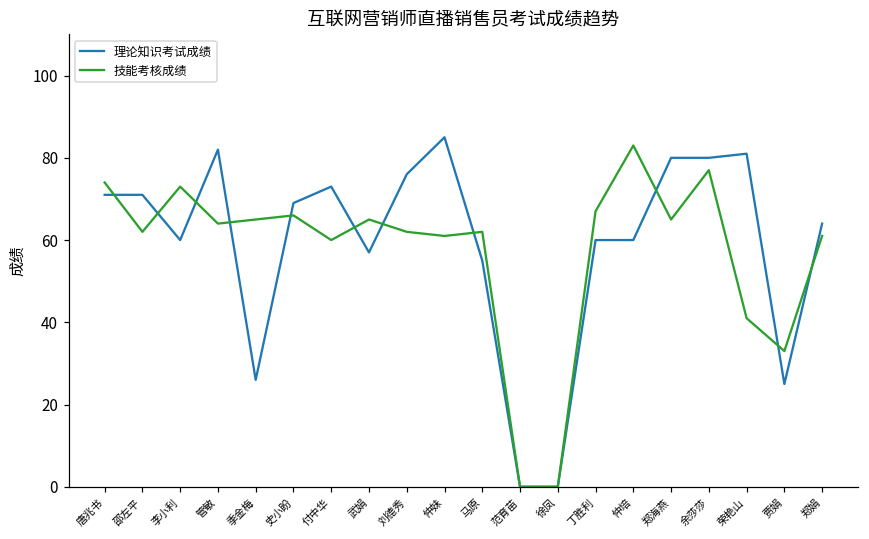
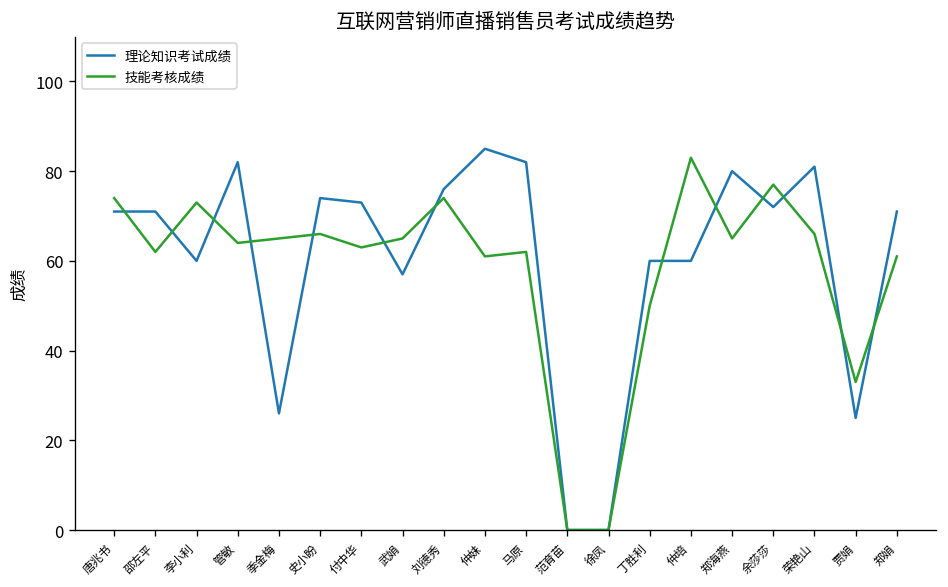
  {
    "理论知识考试成绩": {
      "唐兆书": 71,
      "邵左平": 71,
      "李小利": 60,
      "管敏": 82,
      "季金梅": 26,
-     "史小盼": 69,
+     "史小盼": 74,
      "付中华": 73,
      "武娟": 57,
      "刘德秀": 76,
      "仲妹": 85,
-     "马原": 55,
+     "马原": 82,
      "丁胜利": 60,
      "仲培": 60,
      "郑海燕": 80,
-     "余莎莎": 80,
+     "余莎莎": 72,
      "荣艳山": 81,
      "贾娟": 25,
-     "郑娟": 64
+     "郑娟": 71
    },
    "技能考核成绩": {
      "唐兆书": 74,
      "邵左平": 62,
      "李小利": 73,
      "管敏": 64,
      "季金梅": 65,
      "史小盼": 66,
-     "付中华": 60,
+     "付中华": 63,
      "武娟": 65,
-     "刘德秀": 62,
+     "刘德秀": 74,
      "仲妹": 61,
      "马原": 62,
-     "丁胜利": 67,
+     "丁胜利": 50,
      "仲培": 83,
      "郑海燕": 65,
      "余莎莎": 77,
-     "荣艳山": 41,
+     "荣艳山": 66,
      "贾娟": 33,
      "郑娟": 61
    }
  }
